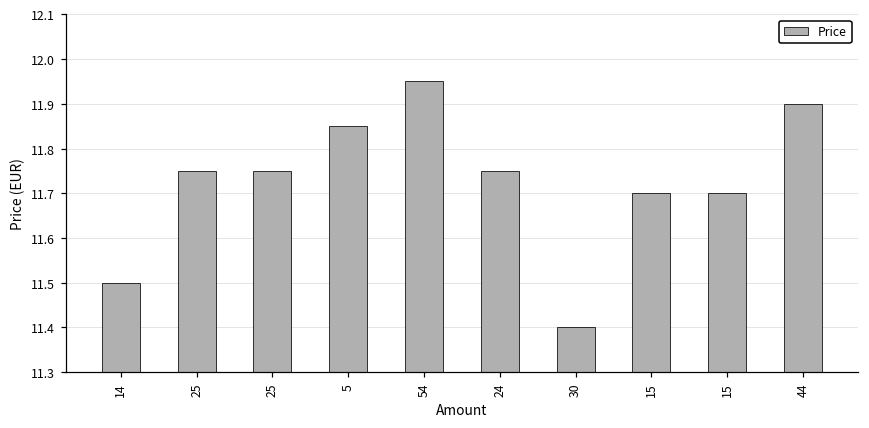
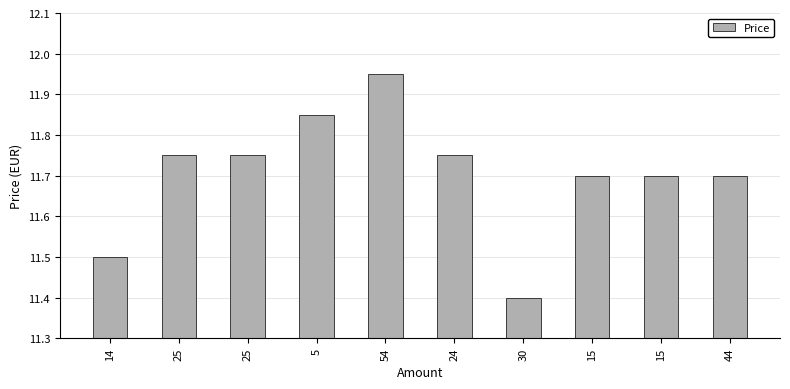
  {
    "14": 11.5,
    "5": 11.85,
    "54": 11.95,
    "24": 11.75,
    "30": 11.4,
-   "44": 11.9
+   "44": 11.7
  }
